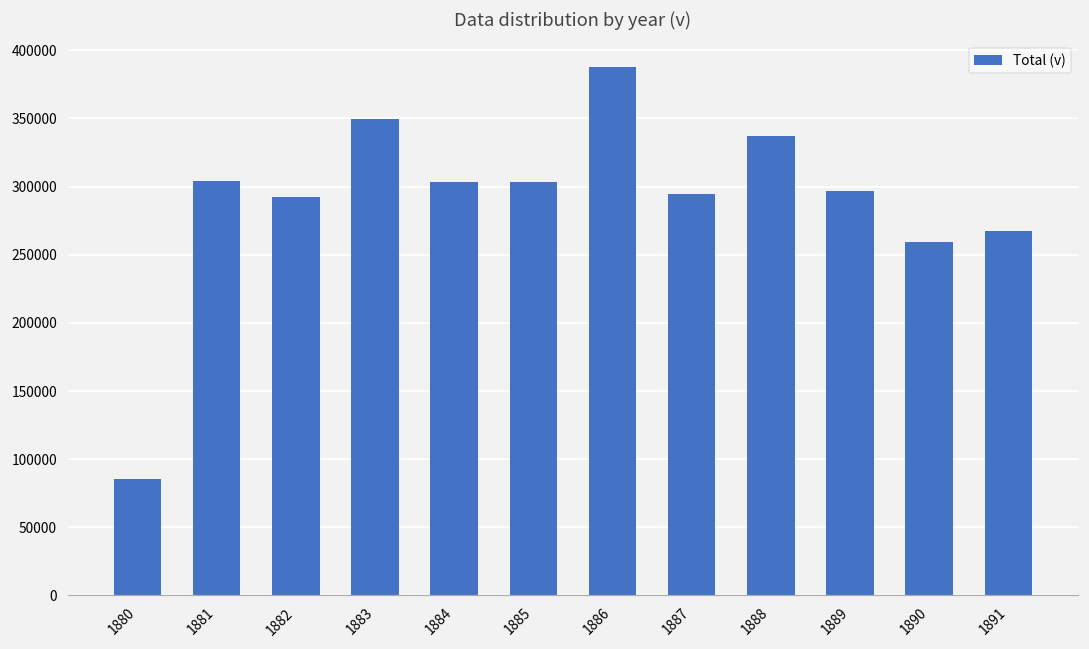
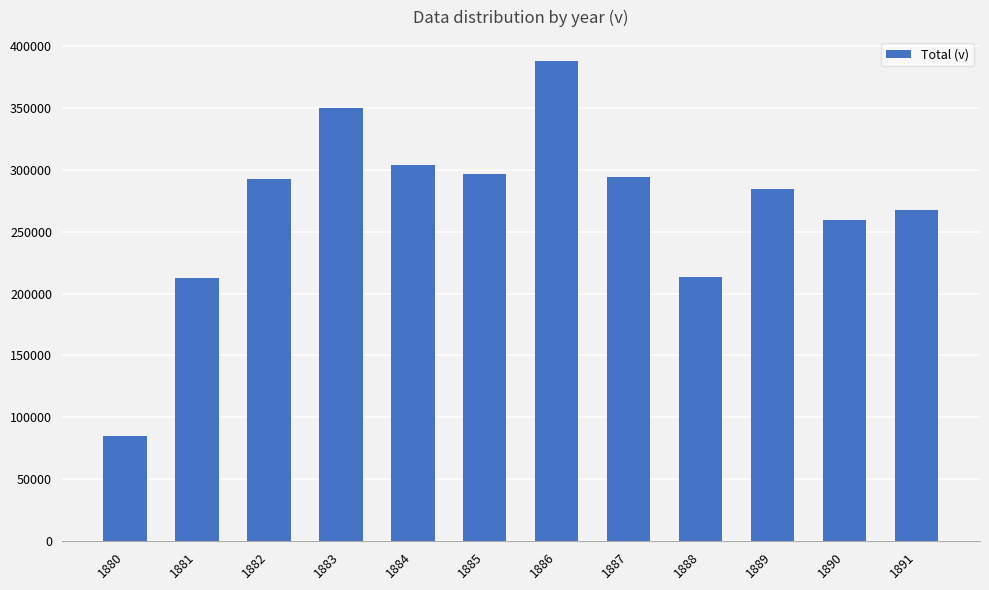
  {
    "1880": 85000,
-   "1881": 304000,
+   "1881": 212000,
    "1882": 292000,
    "1883": 350000,
    "1884": 303000,
-   "1885": 303000,
+   "1885": 297000,
    "1886": 388000,
    "1887": 294000,
-   "1888": 337000,
-   "1889": 297000,
+   "1888": 213000,
+   "1889": 284000,
    "1890": 260000,
    "1891": 267000
  }
